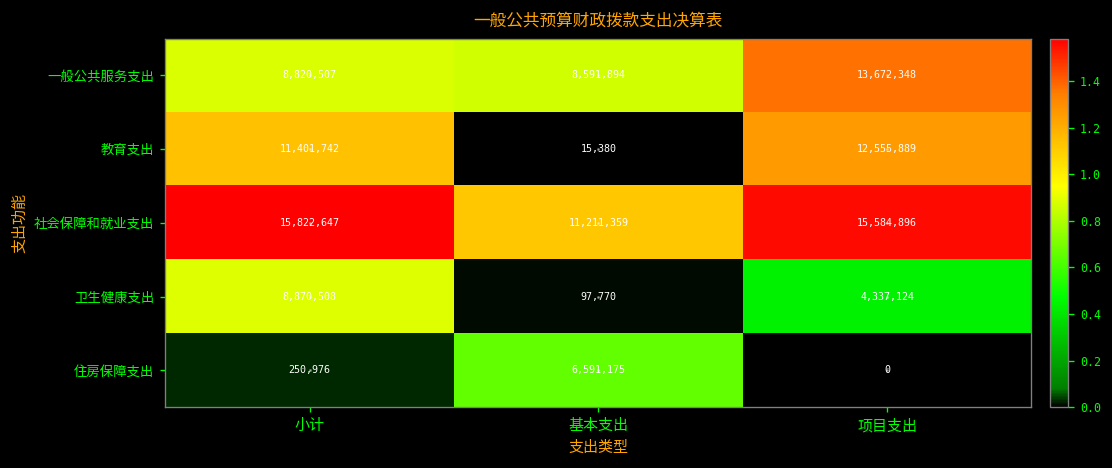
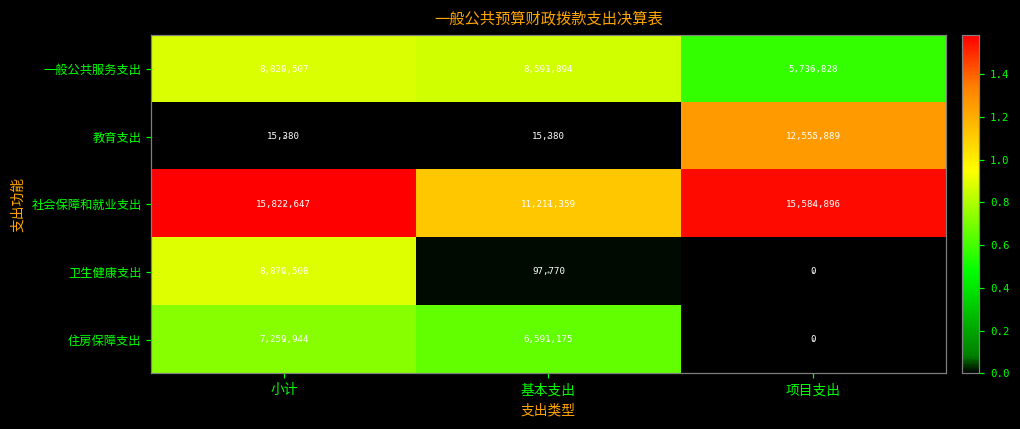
  {
    "一般公共服务支出": {
-     "项目支出": "13,672,348"
+     "项目支出": "5,736,828"
    },
    "教育支出": {
-     "小计": "11,401,742"
+     "小计": "15,380"
    },
    "卫生健康支出": {
-     "项目支出": "4,337,124"
+     "项目支出": "0"
    },
    "住房保障支出": {
-     "小计": "250,976"
+     "小计": "7,259,944"
    }
  }
